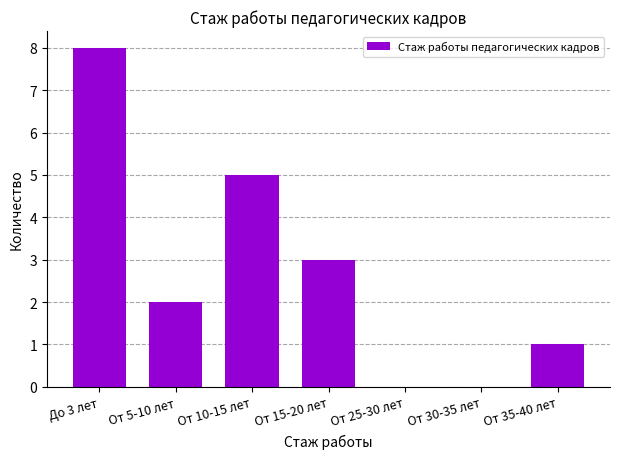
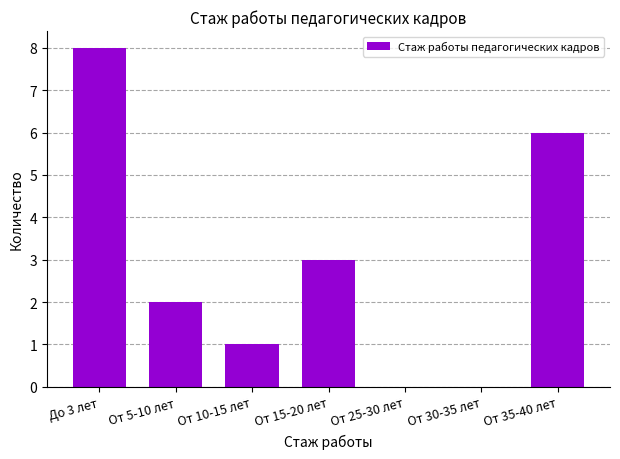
  {
    "До 3 лет": 8,
    "От 5-10 лет": 2,
-   "От 10-15 лет": 5,
+   "От 10-15 лет": 1,
    "От 15-20 лет": 3,
    "От 25-30 лет": 0,
    "От 30-35 лет": 0,
-   "От 35-40 лет": 1
+   "От 35-40 лет": 6
  }
